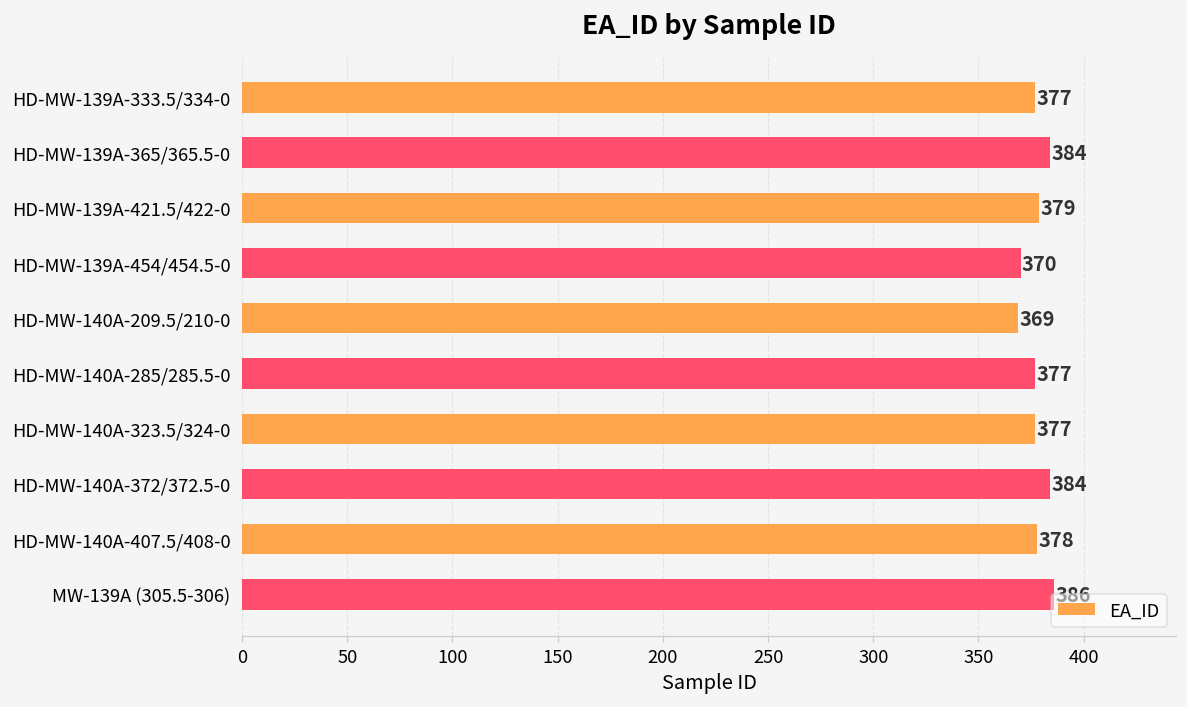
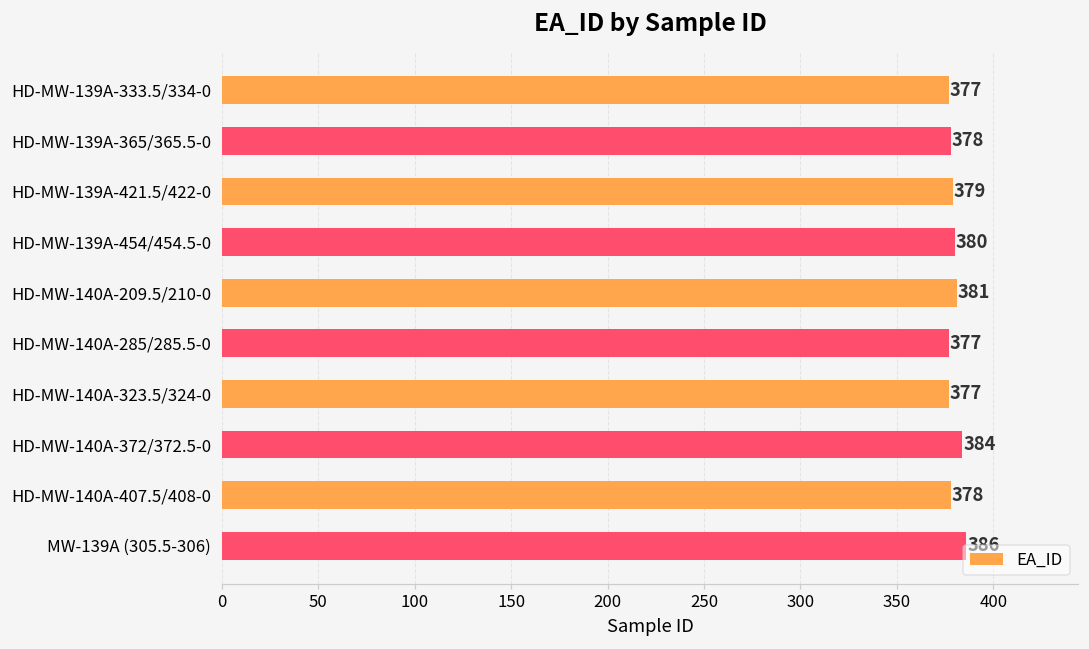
  {
    "HD-MW-139A-333.5/334-0": 377,
-   "HD-MW-139A-365/365.5-0": 384,
+   "HD-MW-139A-365/365.5-0": 378,
    "HD-MW-139A-421.5/422-0": 379,
-   "HD-MW-139A-454/454.5-0": 370,
-   "HD-MW-140A-209.5/210-0": 369,
+   "HD-MW-139A-454/454.5-0": 380,
+   "HD-MW-140A-209.5/210-0": 381,
    "HD-MW-140A-285/285.5-0": 377,
    "HD-MW-140A-323.5/324-0": 377,
    "HD-MW-140A-372/372.5-0": 384,
    "HD-MW-140A-407.5/408-0": 378
  }
